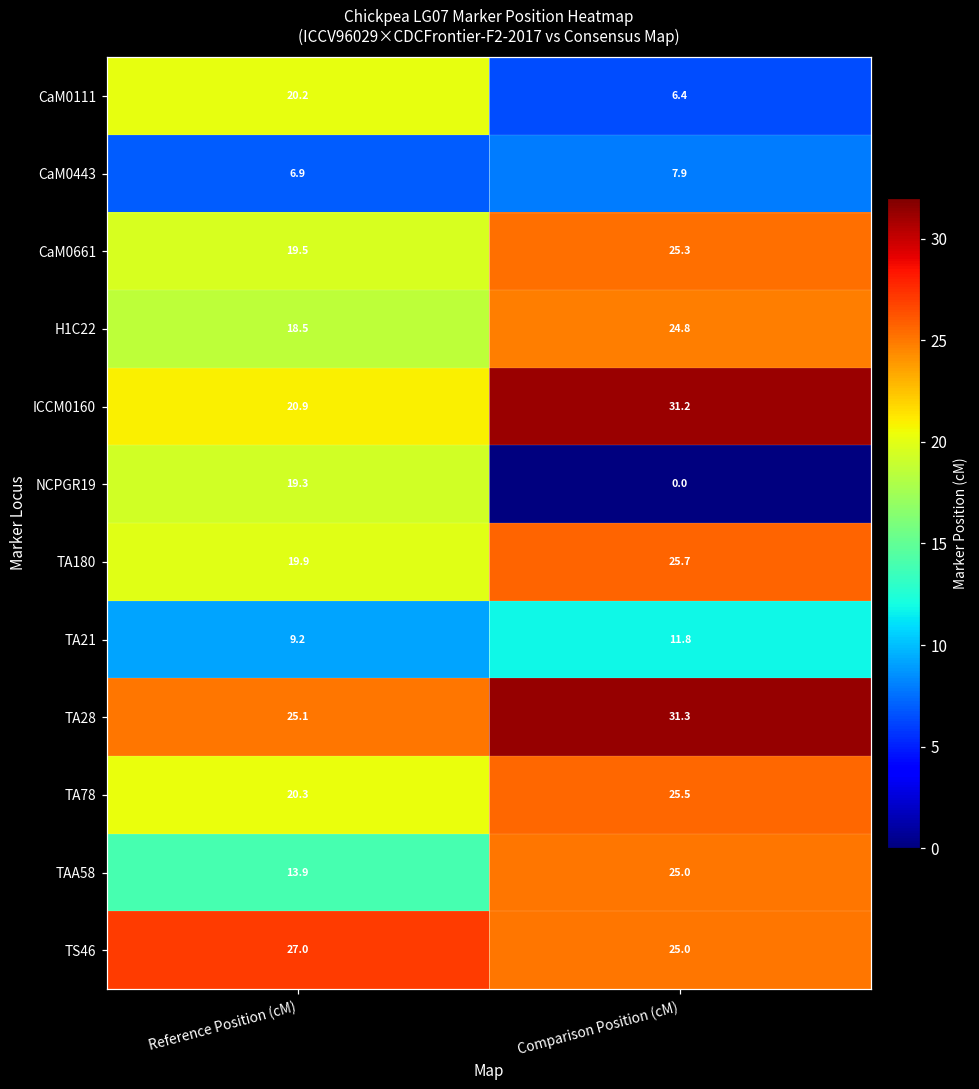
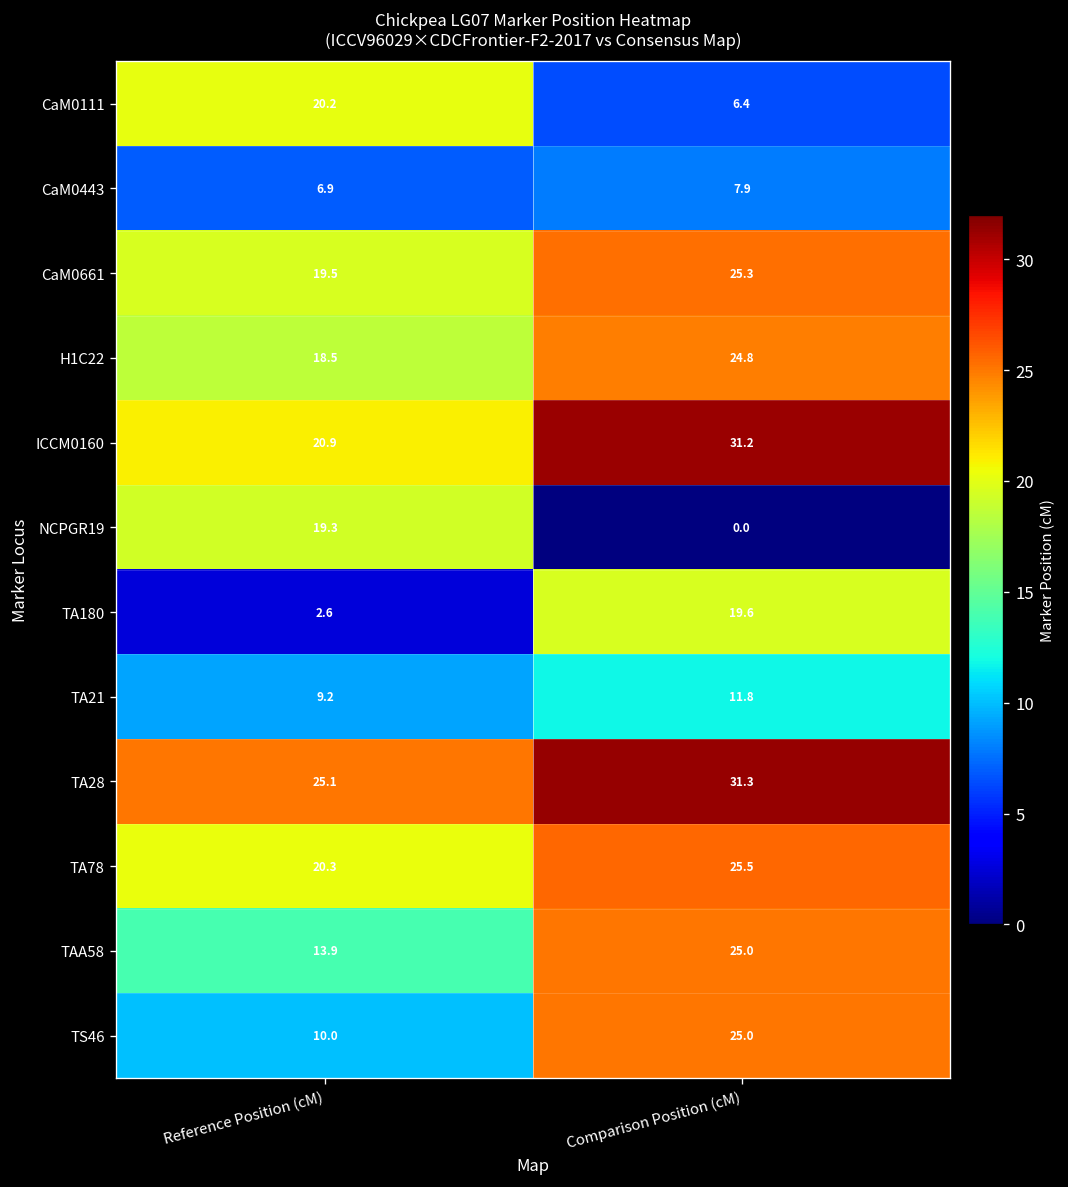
  {
    "CaM0111": {
      "Reference Position (cM)": 20.2,
      "Comparison Position (cM)": 6.4
    },
    "CaM0443": {
      "Reference Position (cM)": 6.9,
      "Comparison Position (cM)": 7.9
    },
    "CaM0661": {
      "Reference Position (cM)": 19.5,
      "Comparison Position (cM)": 25.3
    },
    "H1C22": {
      "Reference Position (cM)": 18.5,
      "Comparison Position (cM)": 24.8
    },
    "ICCM0160": {
      "Reference Position (cM)": 20.9,
      "Comparison Position (cM)": 31.2
    },
    "NCPGR19": {
      "Reference Position (cM)": 19.3,
      "Comparison Position (cM)": 0.0
    },
    "TA180": {
-     "Reference Position (cM)": 19.9,
-     "Comparison Position (cM)": 25.7
+     "Reference Position (cM)": 2.6,
+     "Comparison Position (cM)": 19.6
    },
    "TA21": {
      "Reference Position (cM)": 9.2,
      "Comparison Position (cM)": 11.8
    },
    "TA28": {
      "Reference Position (cM)": 25.1,
      "Comparison Position (cM)": 31.3
    },
    "TA78": {
      "Reference Position (cM)": 20.3,
      "Comparison Position (cM)": 25.5
    },
    "TAA58": {
      "Reference Position (cM)": 13.9,
      "Comparison Position (cM)": 25.0
    },
    "TS46": {
-     "Reference Position (cM)": 27.0,
+     "Reference Position (cM)": 10.0,
      "Comparison Position (cM)": 25.0
    }
  }
